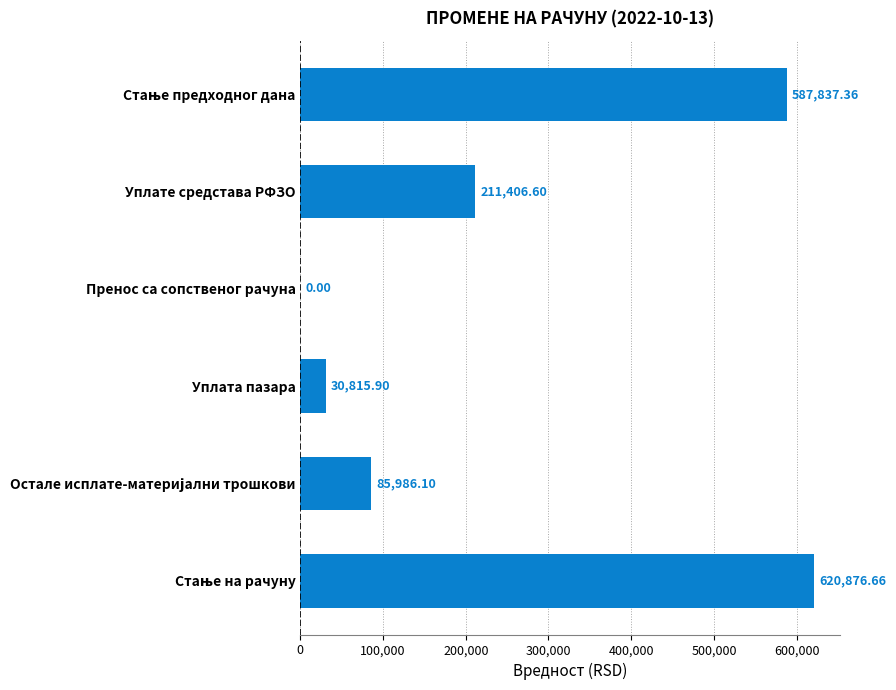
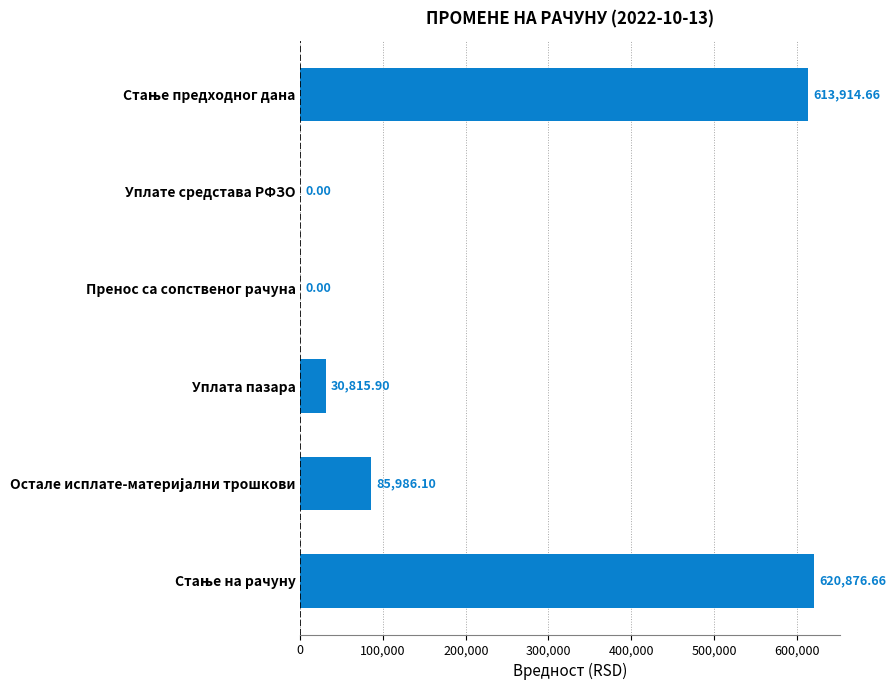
  {
-   "Стање предходног дана": "587,837.36",
-   "Уплате средстава РФЗО": "211,406.60",
+   "Стање предходног дана": "613,914.66",
+   "Уплате средстава РФЗО": "0.00",
    "Пренос са сопственог рачуна": "0.00",
    "Уплата пазара": "30,815.90",
    "Остале исплате-материјални трошкови": "85,986.10",
    "Стање на рачуну": "620,876.66"
  }
